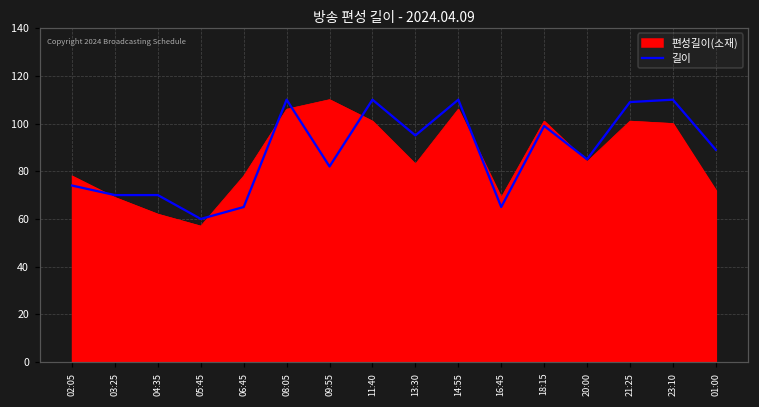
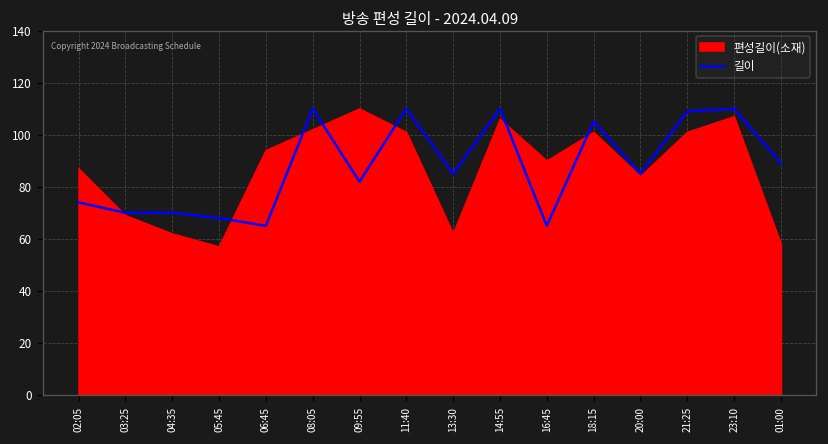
  {
    "편성길이(소재)": {
-     "02:05": 78,
+     "02:05": 87,
      "04:35": 62,
      "05:45": 57,
-     "06:45": 78,
-     "08:05": 106,
+     "06:45": 94,
+     "08:05": 102,
      "09:55": 110,
      "11:40": 101,
-     "13:30": 83,
+     "13:30": 62,
      "14:55": 106,
-     "16:45": 69,
+     "16:45": 90,
      "18:15": 101,
      "21:25": 101,
-     "23:10": 100,
-     "01:00": 72
+     "23:10": 107,
+     "01:00": 58
    },
    "길이": {
      "02:05": 74,
      "04:35": 70,
-     "05:45": 60,
+     "05:45": 68,
      "06:45": 65,
      "08:05": 110,
      "09:55": 82,
      "11:40": 110,
-     "13:30": 95,
+     "13:30": 85,
      "14:55": 110,
      "16:45": 65,
-     "18:15": 99,
+     "18:15": 105,
      "21:25": 109,
      "23:10": 110,
      "01:00": 89
    }
  }
